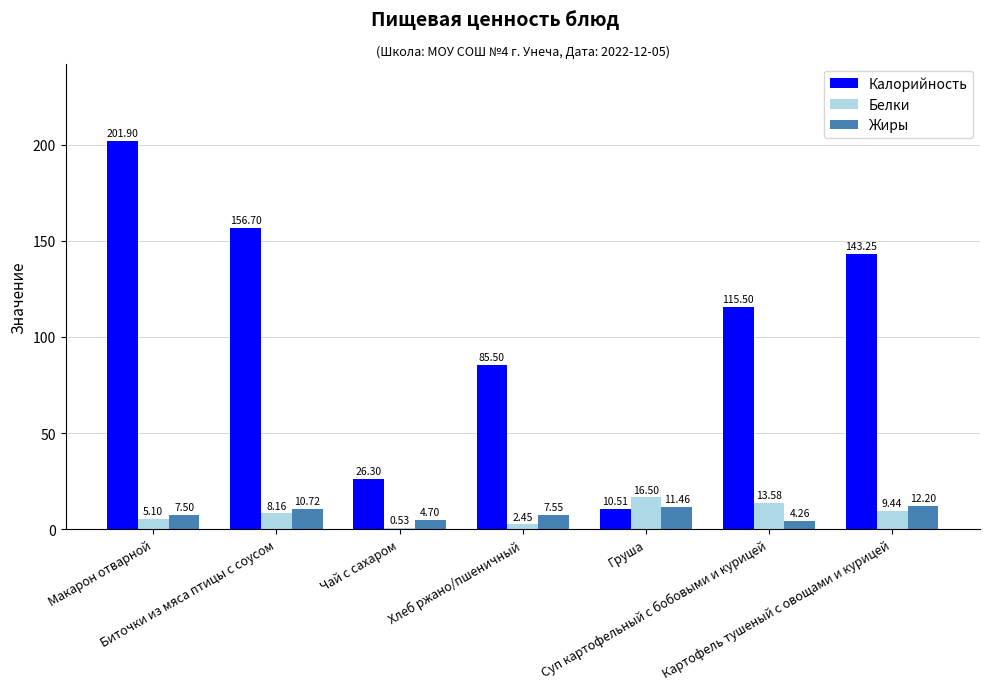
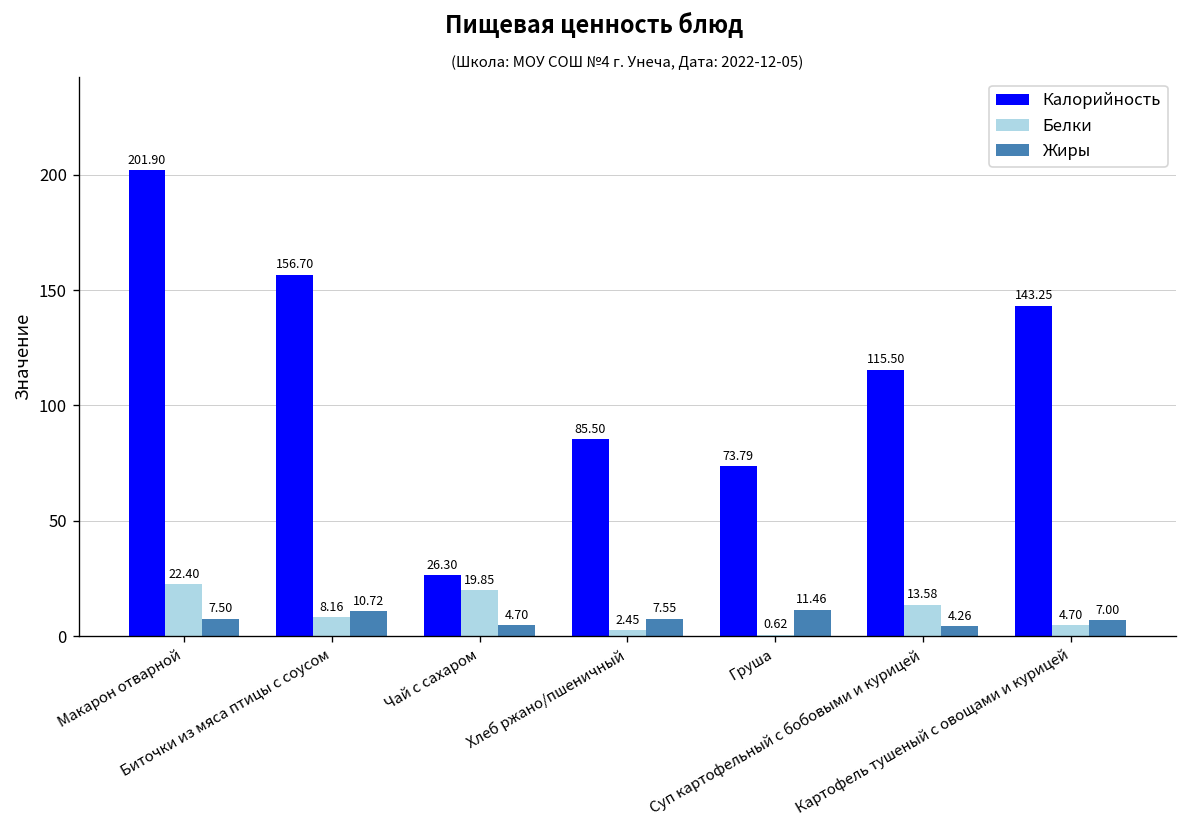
  {
    "Калорийность": {
      "Макарон отварной": 201.90,
      "Биточки из мяса птицы с соусом": 156.70,
      "Чай с сахаром": 26.30,
      "Хлеб ржано/пшеничный": 85.50,
-     "Груша": 10.51,
+     "Груша": 73.79,
      "Суп картофельный с бобовыми и курицей": 115.50,
      "Картофель тушеный с овощами и курицей": 143.25
    },
    "Белки": {
-     "Макарон отварной": 5.10,
+     "Макарон отварной": 22.40,
      "Биточки из мяса птицы с соусом": 8.16,
-     "Чай с сахаром": 0.53,
+     "Чай с сахаром": 19.85,
      "Хлеб ржано/пшеничный": 2.45,
-     "Груша": 16.50,
+     "Груша": 0.62,
      "Суп картофельный с бобовыми и курицей": 13.58,
-     "Картофель тушеный с овощами и курицей": 9.44
+     "Картофель тушеный с овощами и курицей": 4.70
    },
    "Жиры": {
      "Макарон отварной": 7.50,
      "Биточки из мяса птицы с соусом": 10.72,
      "Чай с сахаром": 4.70,
      "Хлеб ржано/пшеничный": 7.55,
      "Груша": 11.46,
      "Суп картофельный с бобовыми и курицей": 4.26,
-     "Картофель тушеный с овощами и курицей": 12.20
+     "Картофель тушеный с овощами и курицей": 7.00
    }
  }
